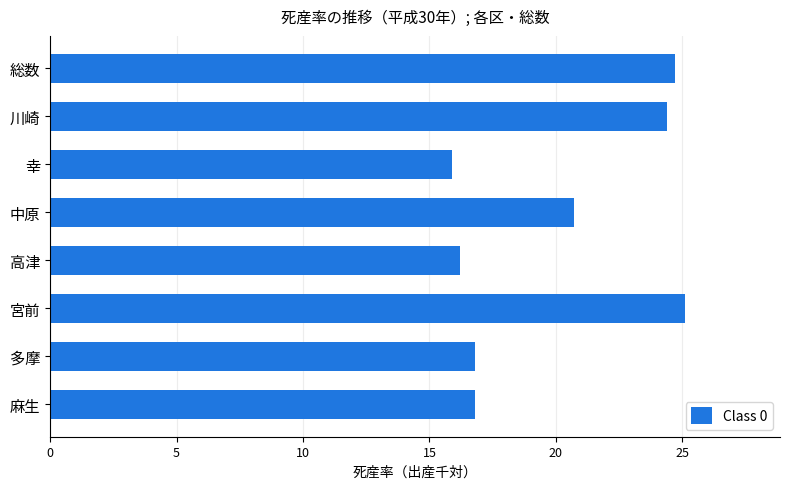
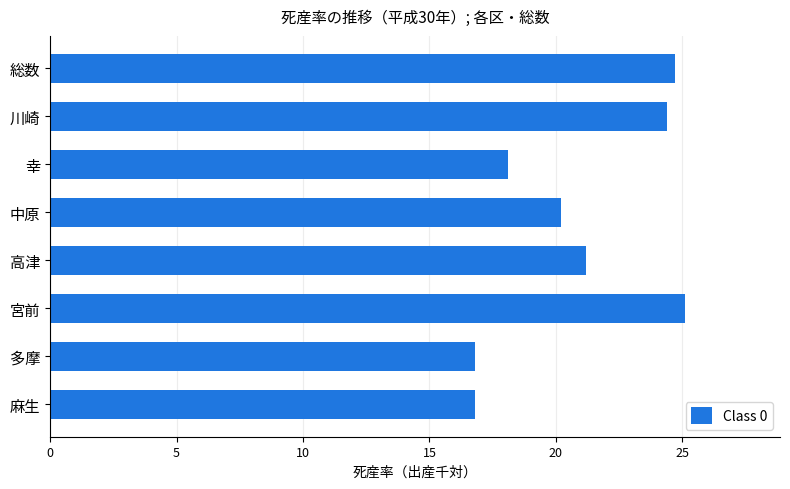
  {
    "総数": 24.7,
    "川崎": 24.4,
-   "幸": 15.9,
-   "中原": 20.7,
-   "高津": 16.2,
+   "幸": 18.1,
+   "中原": 20.2,
+   "高津": 21.2,
    "宮前": 25.1,
    "多摩": 16.8,
    "麻生": 16.8
  }
